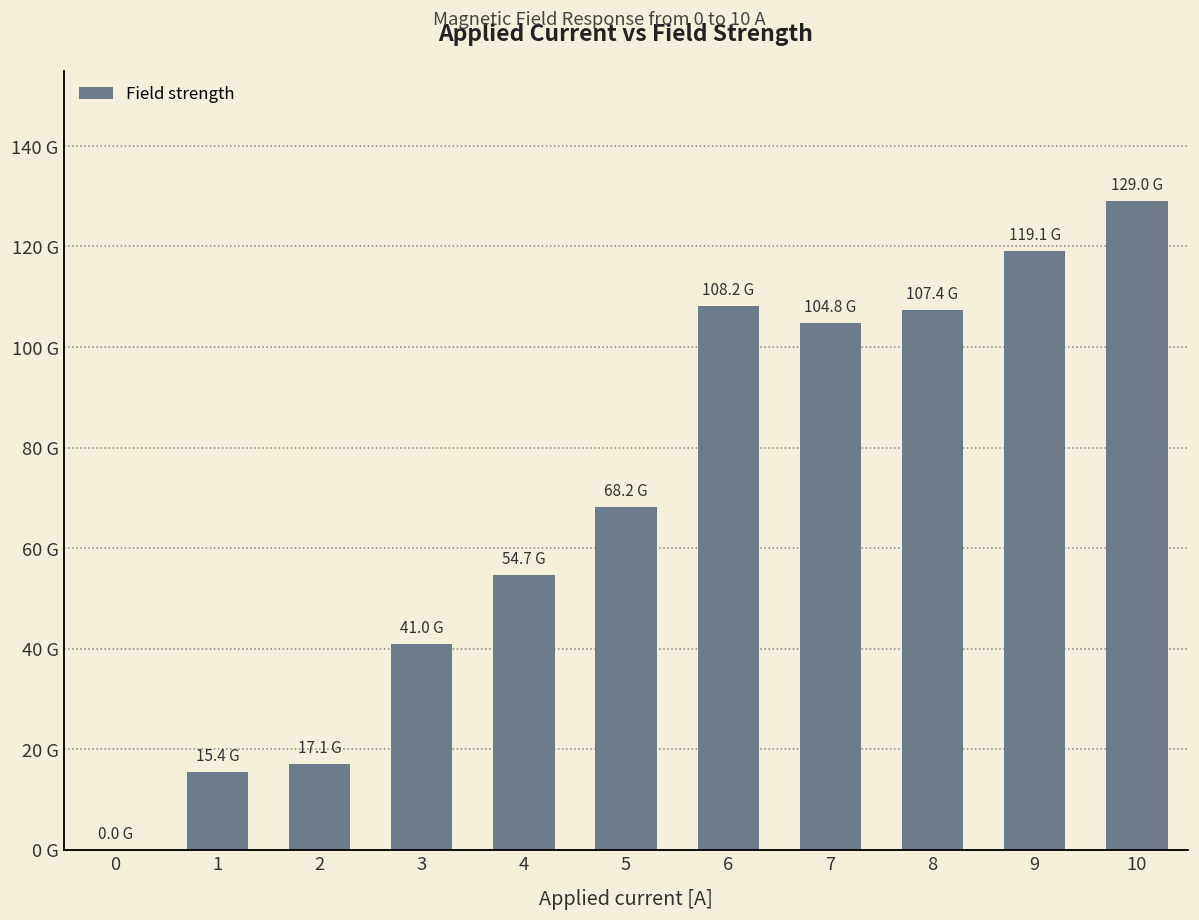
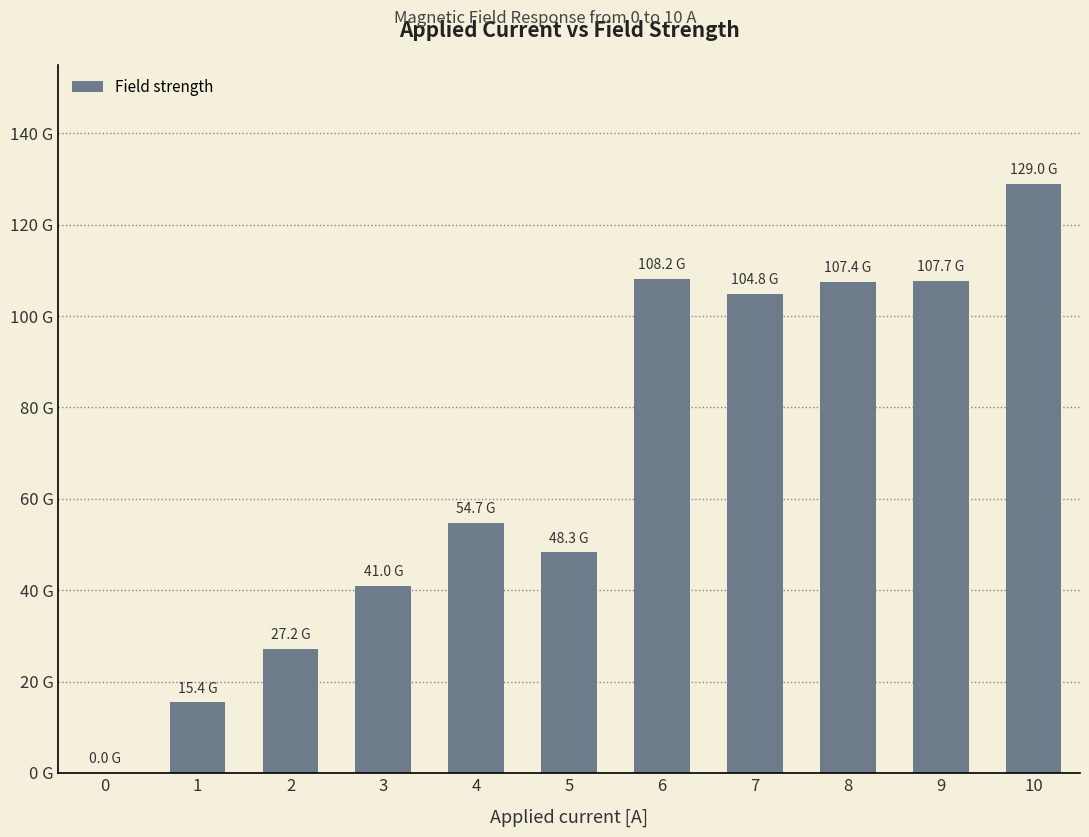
  {
    "0": 0.0,
    "1": 15.4,
-   "2": 17.1,
+   "2": 27.2,
    "3": 41.0,
    "4": 54.7,
-   "5": 68.2,
+   "5": 48.3,
    "6": 108.2,
    "7": 104.8,
    "8": 107.4,
-   "9": 119.1,
+   "9": 107.7,
    "10": 129.0
  }
